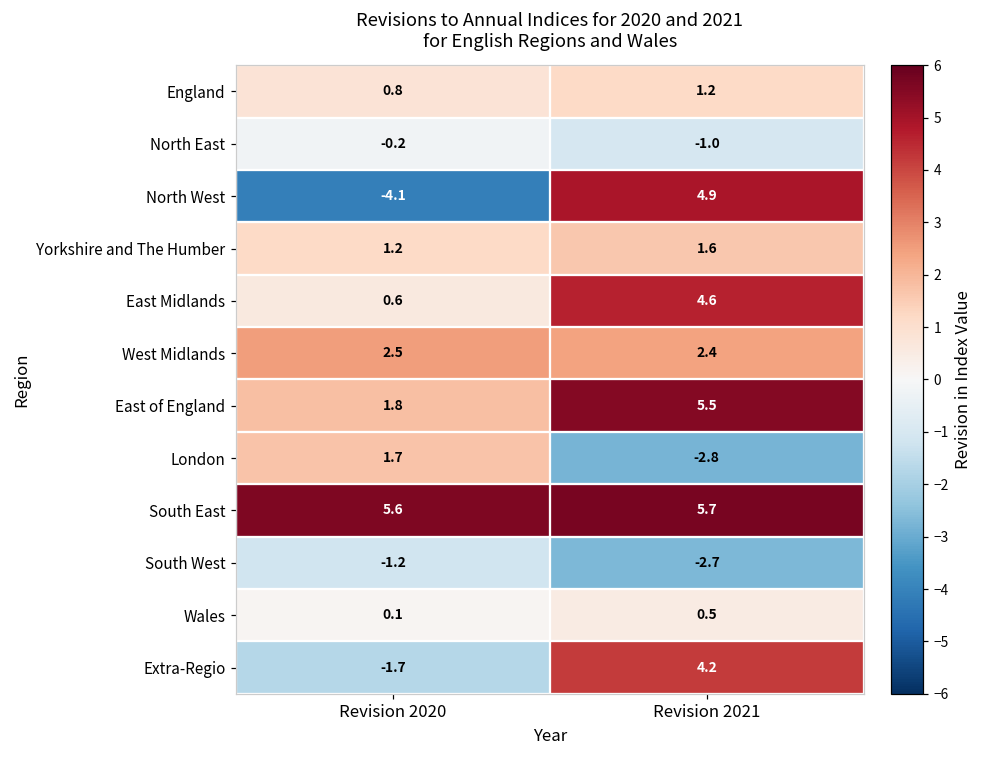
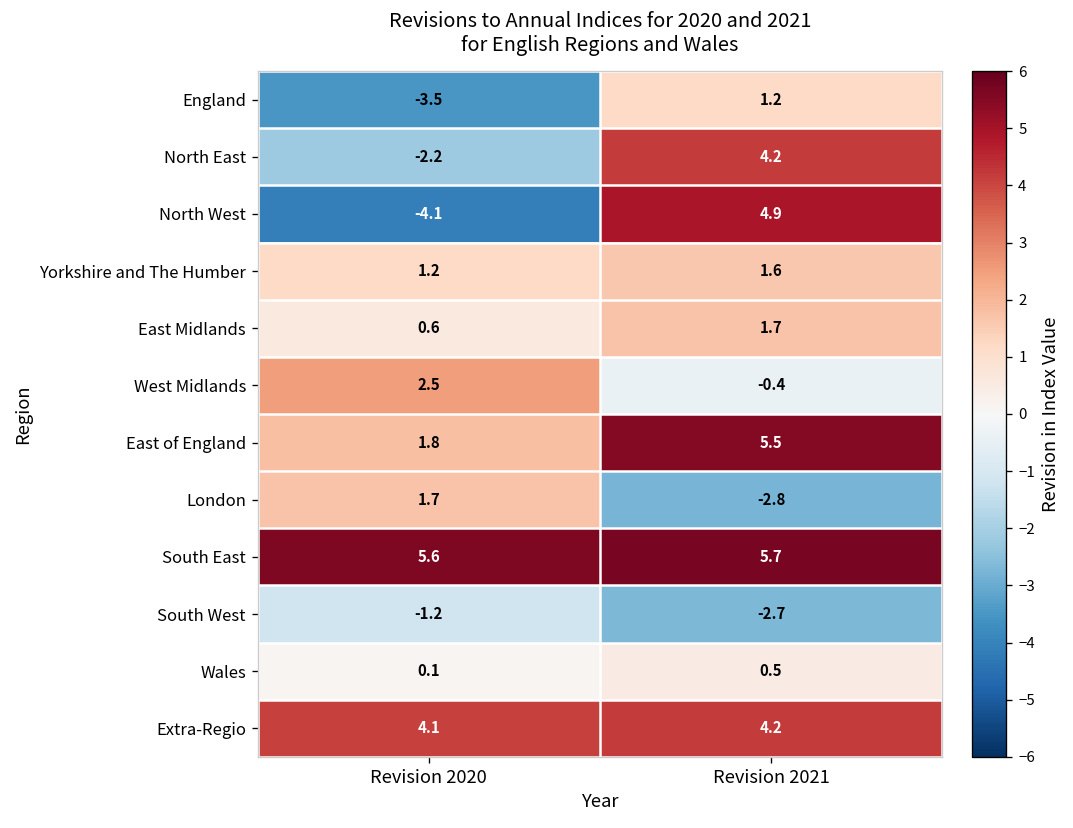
  {
    "England": {
-     "Revision 2020": 0.8,
+     "Revision 2020": -3.5,
      "Revision 2021": 1.2
    },
    "North East": {
-     "Revision 2020": -0.2,
-     "Revision 2021": -1.0
+     "Revision 2020": -2.2,
+     "Revision 2021": 4.2
    },
    "North West": {
      "Revision 2020": -4.1,
      "Revision 2021": 4.9
    },
    "Yorkshire and The Humber": {
      "Revision 2020": 1.2,
      "Revision 2021": 1.6
    },
    "East Midlands": {
      "Revision 2020": 0.6,
-     "Revision 2021": 4.6
+     "Revision 2021": 1.7
    },
    "West Midlands": {
      "Revision 2020": 2.5,
-     "Revision 2021": 2.4
+     "Revision 2021": -0.4
    },
    "East of England": {
      "Revision 2020": 1.8,
      "Revision 2021": 5.5
    },
    "London": {
      "Revision 2020": 1.7,
      "Revision 2021": -2.8
    },
    "South East": {
      "Revision 2020": 5.6,
      "Revision 2021": 5.7
    },
    "South West": {
      "Revision 2020": -1.2,
      "Revision 2021": -2.7
    },
    "Wales": {
      "Revision 2020": 0.1,
      "Revision 2021": 0.5
    },
    "Extra-Regio": {
-     "Revision 2020": -1.7,
+     "Revision 2020": 4.1,
      "Revision 2021": 4.2
    }
  }
